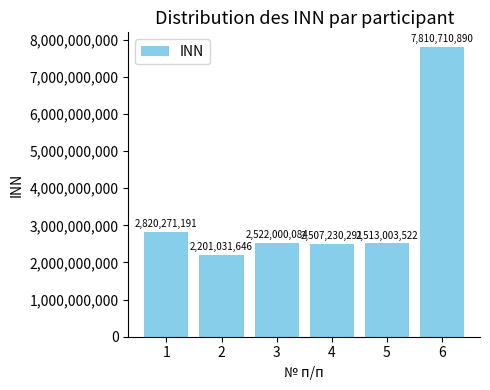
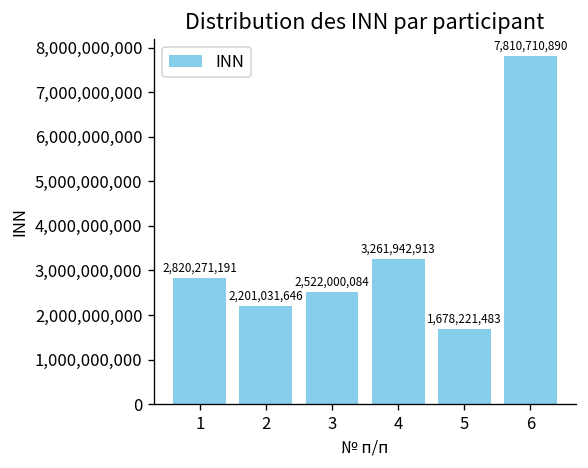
  {
    "1": "2,820,271,191",
    "2": "2,201,031,646",
    "3": "2,522,000,084",
-   "4": "2,507,230,291",
-   "5": "2,513,003,522",
+   "4": "3,261,942,913",
+   "5": "1,678,221,483",
    "6": "7,810,710,890"
  }
